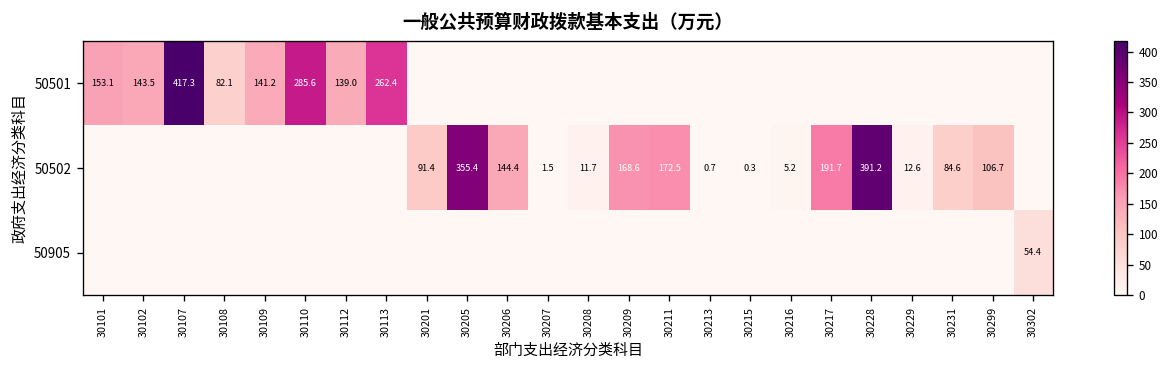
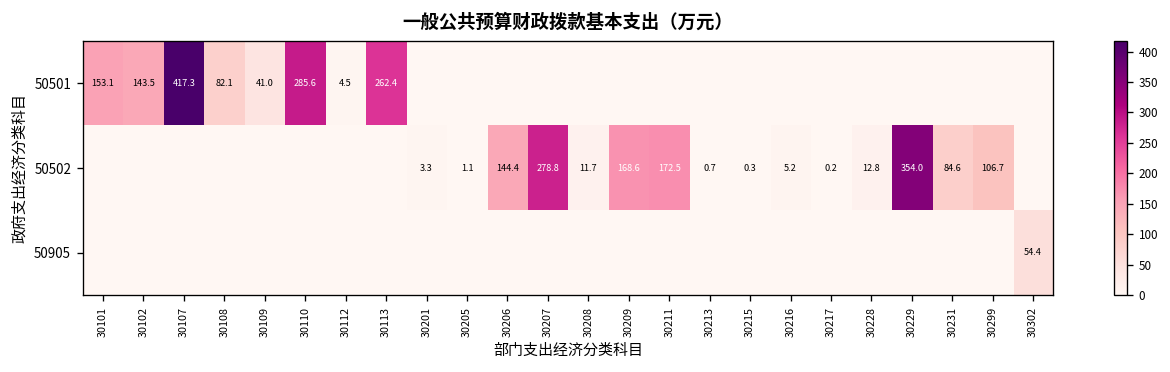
  {
    "50501": {
      "30101": 153.1,
      "30102": 143.5,
      "30107": 417.3,
      "30108": 82.1,
-     "30109": 141.2,
+     "30109": 41.0,
      "30110": 285.6,
-     "30112": 139.0,
+     "30112": 4.5,
      "30113": 262.4
    },
    "50502": {
-     "30201": 91.4,
-     "30205": 355.4,
+     "30201": 3.3,
+     "30205": 1.1,
      "30206": 144.4,
-     "30207": 1.5,
+     "30207": 278.8,
      "30208": 11.7,
      "30209": 168.6,
      "30211": 172.5,
      "30213": 0.7,
      "30215": 0.3,
      "30216": 5.2,
-     "30217": 191.7,
-     "30228": 391.2,
-     "30229": 12.6,
+     "30217": 0.2,
+     "30228": 12.8,
+     "30229": 354.0,
      "30231": 84.6,
      "30299": 106.7
    },
    "50905": {
      "30302": 54.4
    }
  }
